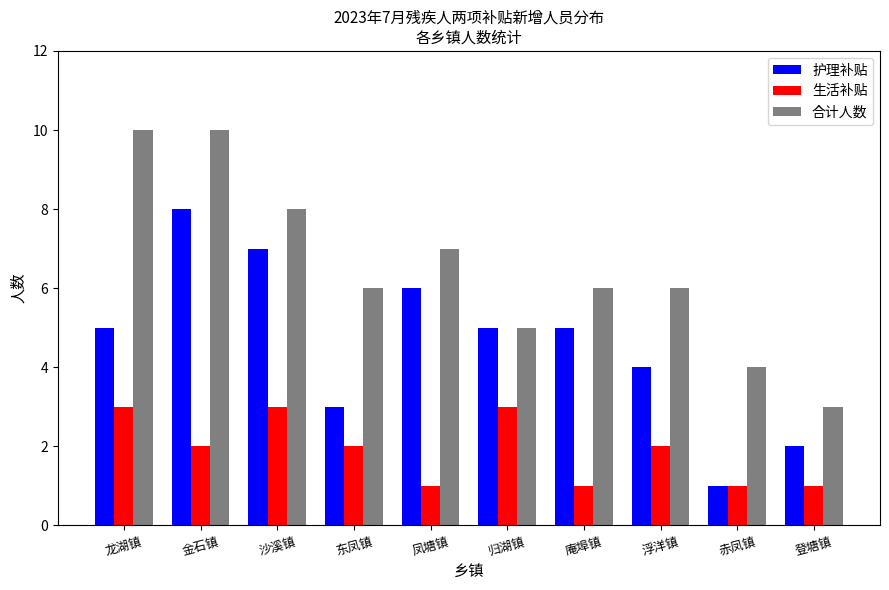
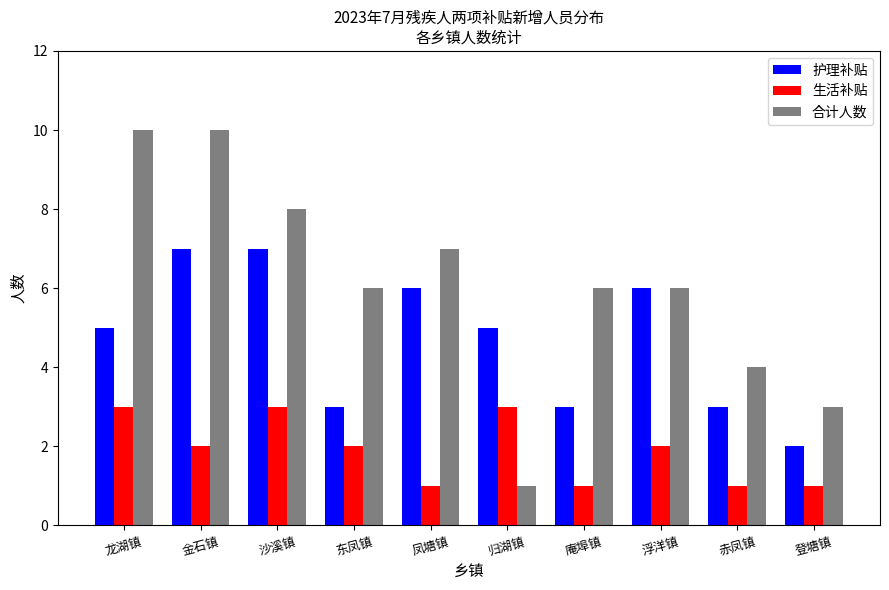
  {
    "护理补贴": {
      "龙湖镇": 5,
-     "金石镇": 8,
+     "金石镇": 7,
      "沙溪镇": 7,
      "东凤镇": 3,
      "凤塘镇": 6,
      "归湖镇": 5,
-     "庵埠镇": 5,
-     "浮洋镇": 4,
-     "赤凤镇": 1,
+     "庵埠镇": 3,
+     "浮洋镇": 6,
+     "赤凤镇": 3,
      "登塘镇": 2
    },
    "生活补贴": {
      "龙湖镇": 3,
      "金石镇": 2,
      "沙溪镇": 3,
      "东凤镇": 2,
      "凤塘镇": 1,
      "归湖镇": 3,
      "庵埠镇": 1,
      "浮洋镇": 2,
      "赤凤镇": 1,
      "登塘镇": 1
    },
    "合计人数": {
      "龙湖镇": 10,
      "金石镇": 10,
      "沙溪镇": 8,
      "东凤镇": 6,
      "凤塘镇": 7,
-     "归湖镇": 5,
+     "归湖镇": 1,
      "庵埠镇": 6,
      "浮洋镇": 6,
      "赤凤镇": 4,
      "登塘镇": 3
    }
  }
